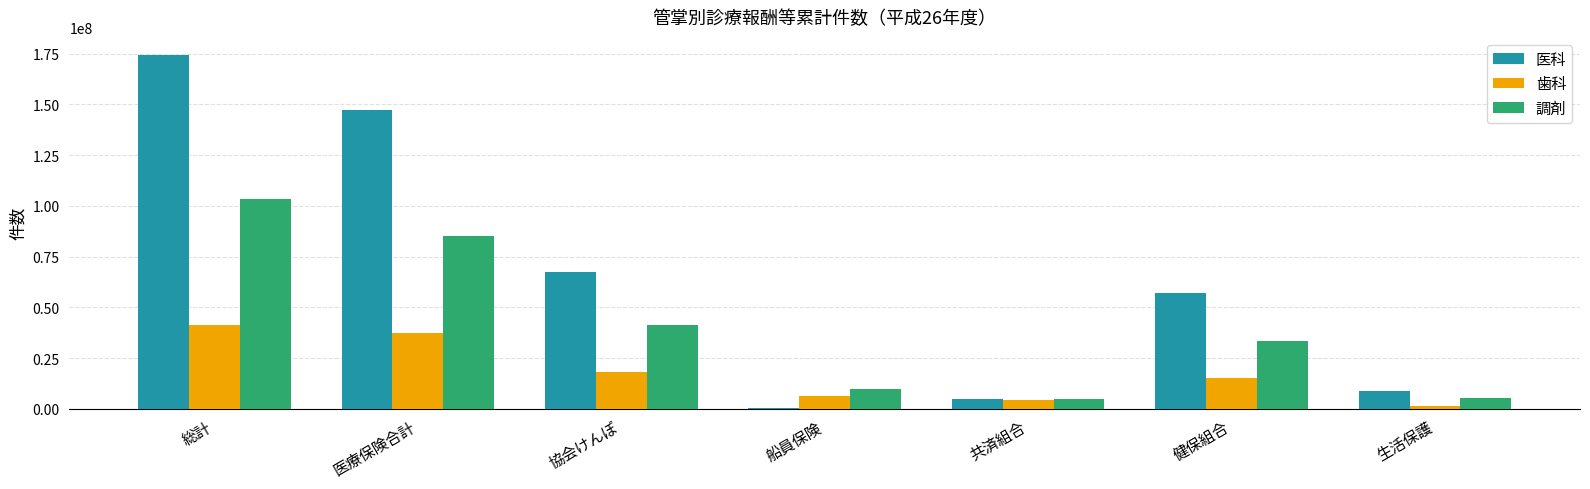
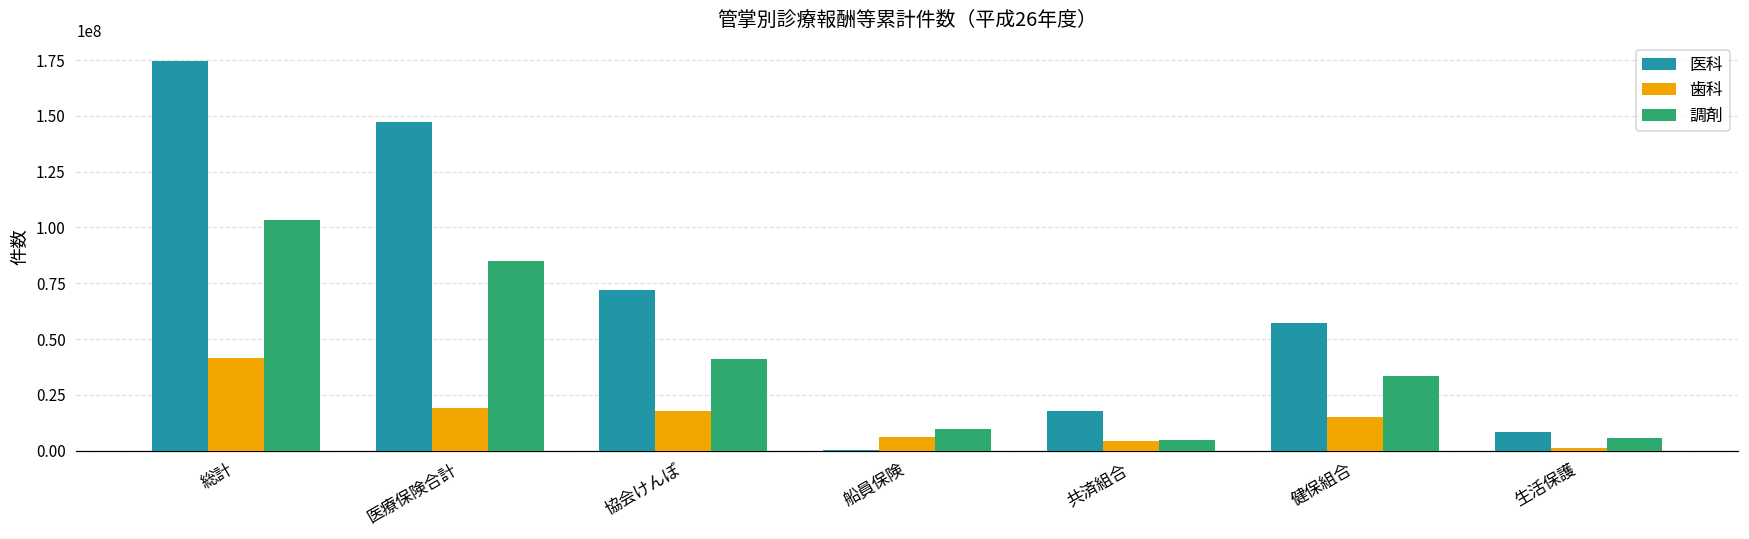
  {
    "医科": {
      "総計": 174000000,
      "医療保険合計": 147000000,
-     "協会けんぽ": 67000000,
-     "共済組合": 5000000,
+     "協会けんぽ": 72000000,
+     "共済組合": 18000000,
      "健保組合": 57000000,
      "生活保護": 9000000
    },
    "歯科": {
      "総計": 41000000,
-     "医療保険合計": 37000000,
+     "医療保険合計": 19000000,
      "協会けんぽ": 18000000,
      "船員保険": 6000000,
      "共済組合": 4000000,
      "健保組合": 15000000,
      "生活保護": 1000000
    },
    "調剤": {
      "総計": 103000000,
      "医療保険合計": 85000000,
      "協会けんぽ": 41000000,
      "船員保険": 10000000,
      "共済組合": 5000000,
      "健保組合": 33000000,
      "生活保護": 6000000
    }
  }
